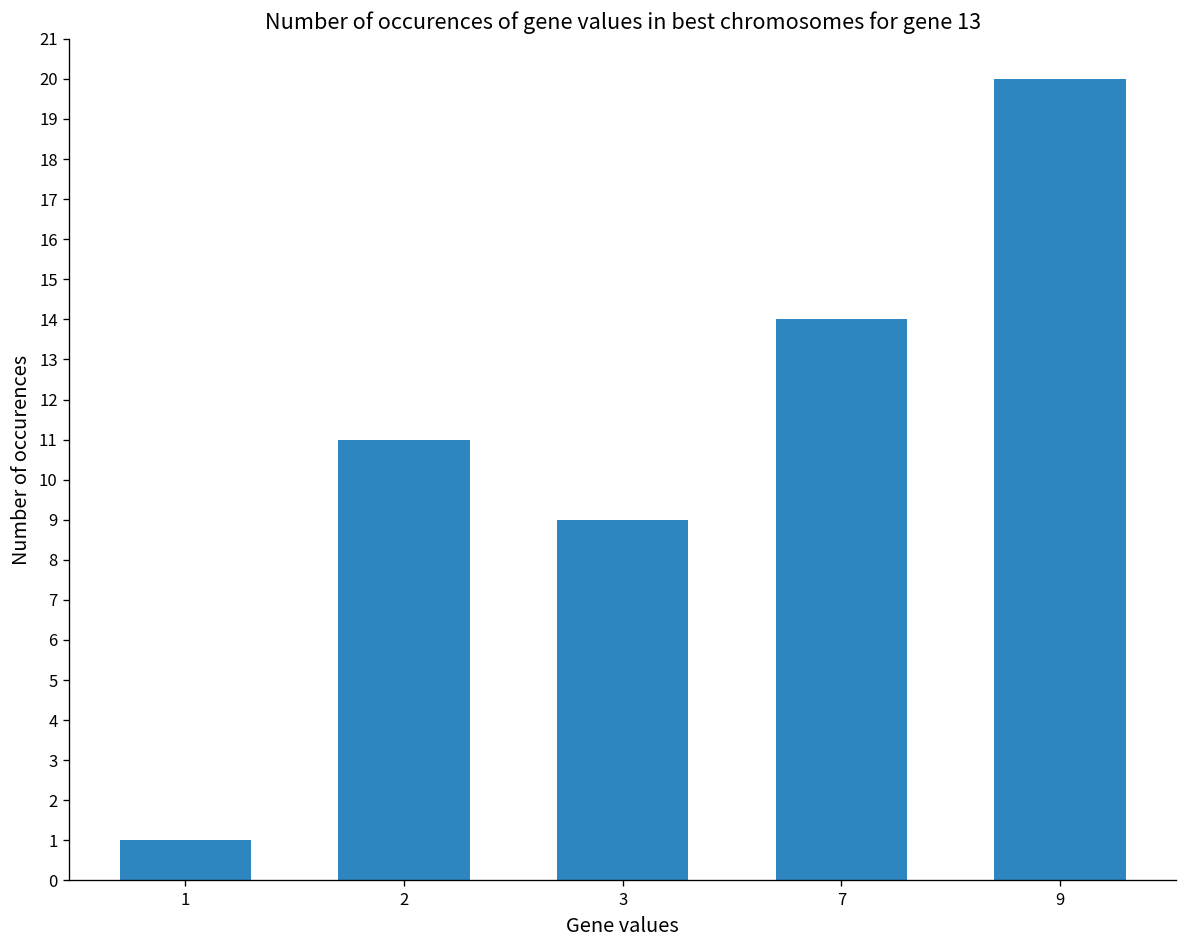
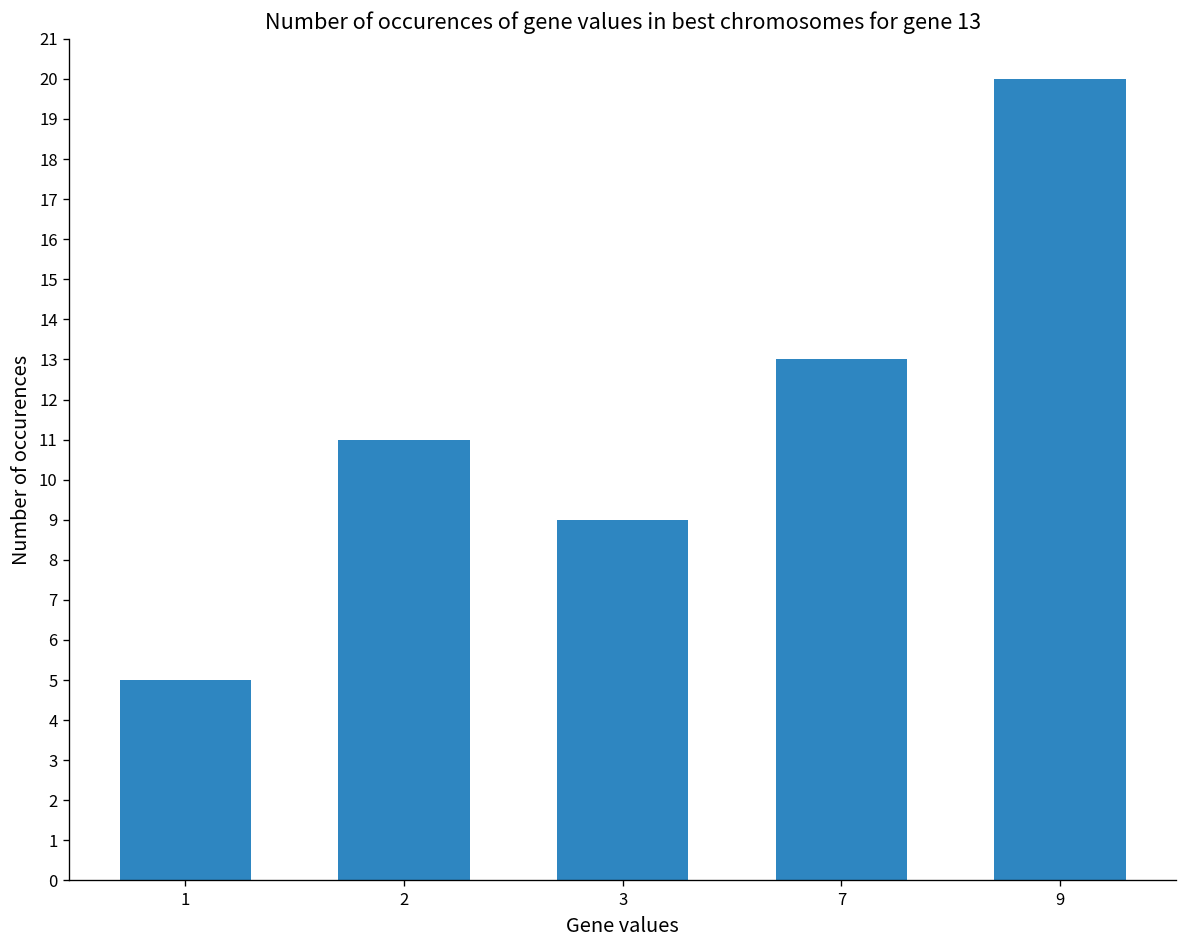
  {
-   "1": 1,
+   "1": 5,
    "2": 11,
    "3": 9,
-   "7": 14,
+   "7": 13,
    "9": 20
  }
